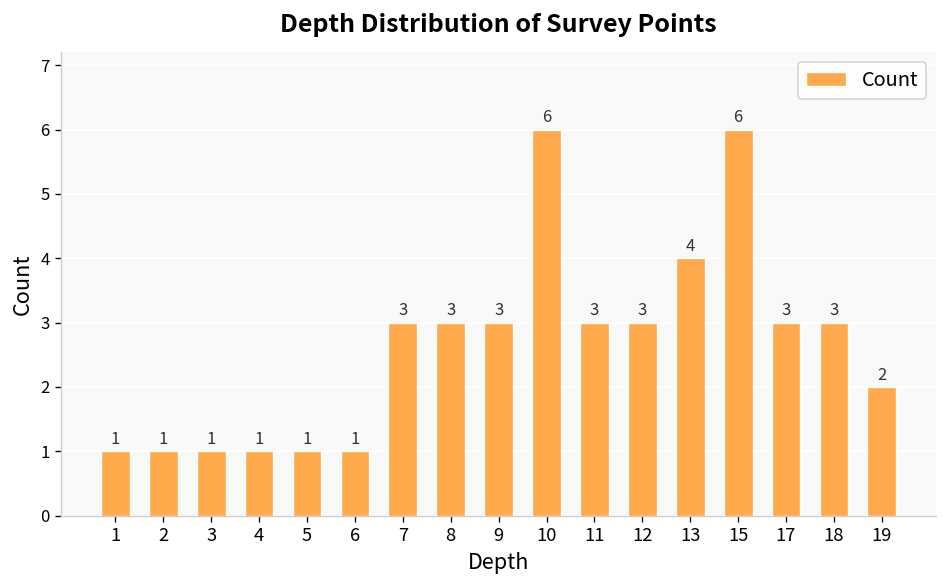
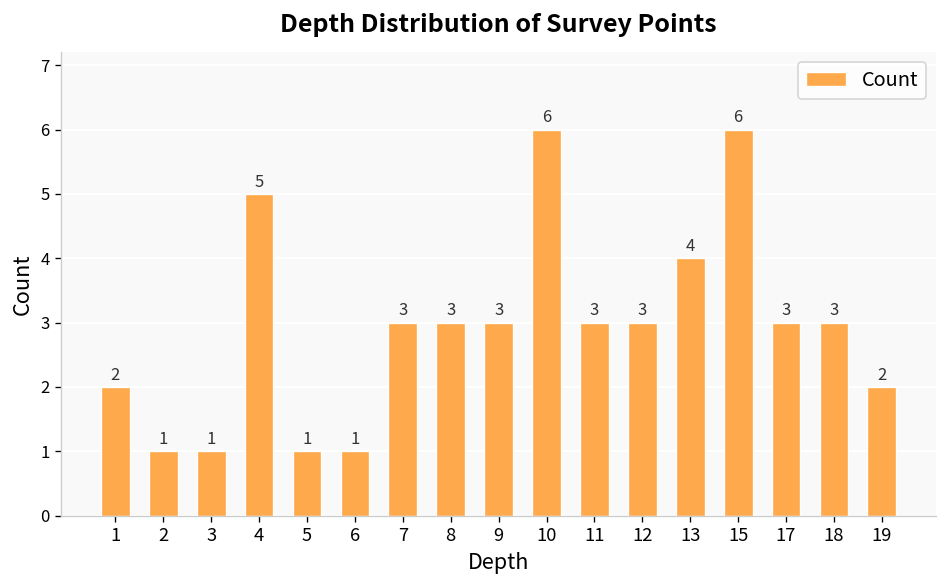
  {
-   "1": 1,
+   "1": 2,
    "2": 1,
    "3": 1,
-   "4": 1,
+   "4": 5,
    "5": 1,
    "6": 1,
    "7": 3,
    "8": 3,
    "9": 3,
    "10": 6,
    "11": 3,
    "12": 3,
    "13": 4,
    "15": 6,
    "17": 3,
    "18": 3,
    "19": 2
  }
